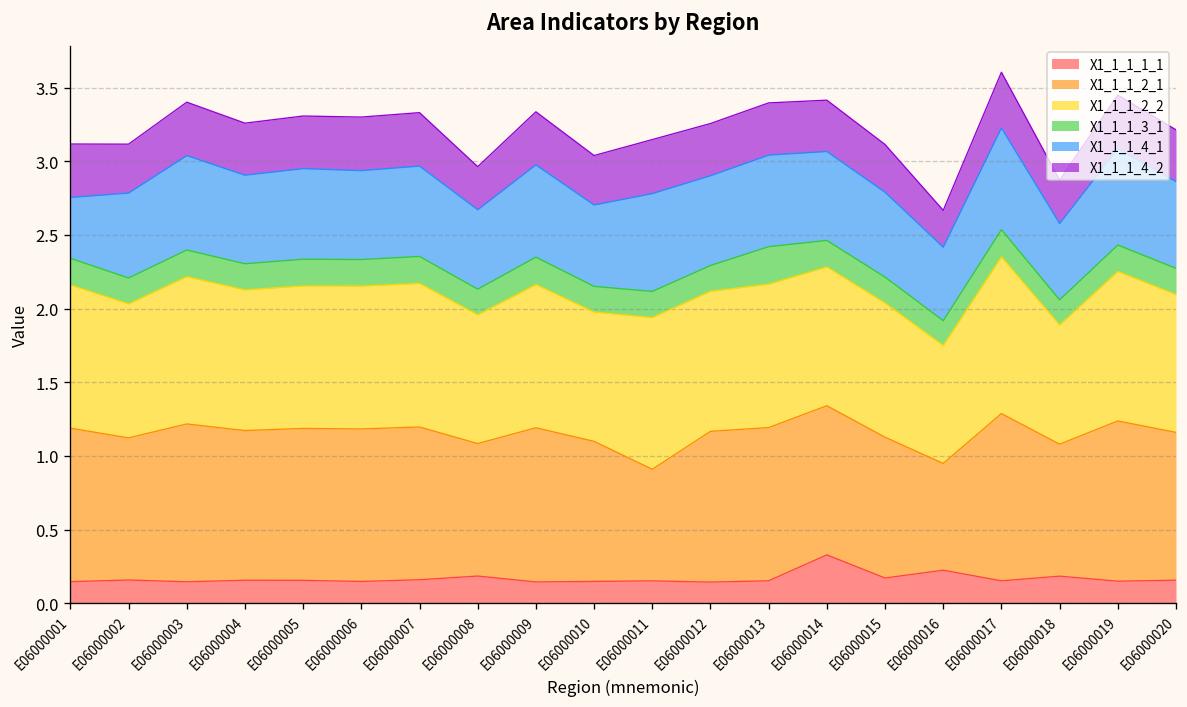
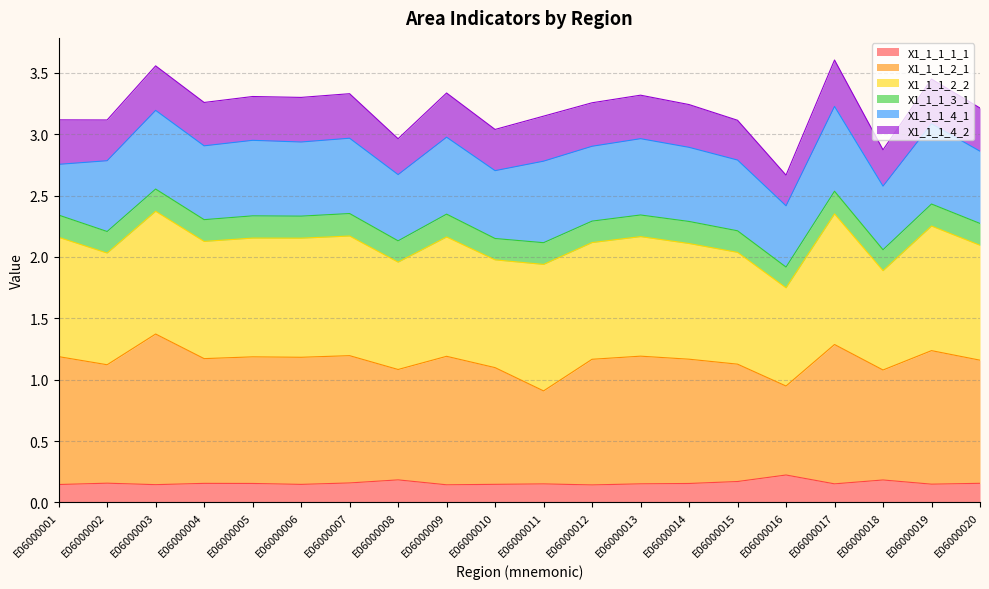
  {
    "X1_1_1_1_1": {
      "E06000001": 0.15,
      "E06000002": 0.16,
      "E06000003": 0.15,
      "E06000004": 0.16,
      "E06000005": 0.15,
      "E06000006": 0.15,
      "E06000007": 0.16,
      "E06000008": 0.18,
      "E06000009": 0.14,
      "E06000010": 0.15,
      "E06000011": 0.15,
      "E06000012": 0.14,
      "E06000013": 0.15,
-     "E06000014": 0.33,
+     "E06000014": 0.15,
      "E06000015": 0.17,
      "E06000016": 0.22,
      "E06000017": 0.15,
      "E06000018": 0.18,
      "E06000019": 0.15,
      "E06000020": 0.16
    },
    "X1_1_1_2_1": {
      "E06000001": 1.04,
      "E06000002": 0.96,
-     "E06000003": 1.07,
+     "E06000003": 1.23,
      "E06000004": 1.02,
      "E06000005": 1.03,
      "E06000006": 1.04,
      "E06000007": 1.04,
      "E06000008": 0.90,
      "E06000009": 1.05,
      "E06000010": 0.95,
      "E06000011": 0.76,
      "E06000012": 1.02,
      "E06000013": 1.04,
      "E06000014": 1.01,
      "E06000015": 0.96,
      "E06000016": 0.72,
      "E06000017": 1.14,
      "E06000018": 0.90,
      "E06000019": 1.09,
      "E06000020": 1.00
    },
    "X1_1_1_2_2": {
      "E06000001": 0.97,
      "E06000002": 0.91,
      "E06000003": 1.00,
      "E06000004": 0.95,
      "E06000005": 0.97,
      "E06000006": 0.97,
      "E06000007": 0.97,
      "E06000008": 0.87,
      "E06000009": 0.97,
      "E06000010": 0.88,
      "E06000011": 1.03,
      "E06000012": 0.95,
      "E06000013": 0.97,
      "E06000014": 0.94,
      "E06000015": 0.91,
      "E06000016": 0.80,
      "E06000017": 1.06,
      "E06000018": 0.81,
      "E06000019": 1.01,
      "E06000020": 0.94
    },
    "X1_1_1_3_1": {
      "E06000001": 0.18,
      "E06000002": 0.18,
      "E06000003": 0.18,
      "E06000004": 0.18,
      "E06000005": 0.18,
      "E06000006": 0.18,
      "E06000007": 0.18,
      "E06000008": 0.17,
      "E06000009": 0.19,
      "E06000010": 0.17,
      "E06000011": 0.18,
      "E06000012": 0.17,
-     "E06000013": 0.25,
+     "E06000013": 0.18,
      "E06000014": 0.18,
      "E06000015": 0.18,
      "E06000016": 0.17,
      "E06000017": 0.18,
      "E06000018": 0.17,
      "E06000019": 0.18,
      "E06000020": 0.18
    },
    "X1_1_1_4_1": {
      "E06000001": 0.41,
      "E06000002": 0.58,
      "E06000003": 0.64,
      "E06000004": 0.60,
      "E06000005": 0.62,
      "E06000006": 0.60,
      "E06000007": 0.61,
      "E06000008": 0.54,
      "E06000009": 0.63,
      "E06000010": 0.55,
      "E06000011": 0.66,
      "E06000012": 0.61,
      "E06000013": 0.62,
      "E06000014": 0.60,
      "E06000015": 0.58,
      "E06000016": 0.50,
      "E06000017": 0.69,
      "E06000018": 0.52,
      "E06000020": 0.59
    },
    "X1_1_1_4_2": {
      "E06000001": 0.36,
      "E06000002": 0.33,
      "E06000003": 0.36,
      "E06000004": 0.35,
      "E06000005": 0.36,
      "E06000006": 0.36,
      "E06000007": 0.36,
      "E06000008": 0.29,
      "E06000009": 0.36,
      "E06000010": 0.34,
      "E06000011": 0.37,
      "E06000012": 0.35,
      "E06000013": 0.35,
      "E06000014": 0.35,
      "E06000015": 0.32,
      "E06000016": 0.25,
      "E06000017": 0.38,
      "E06000018": 0.30,
      "E06000020": 0.35
    }
  }
